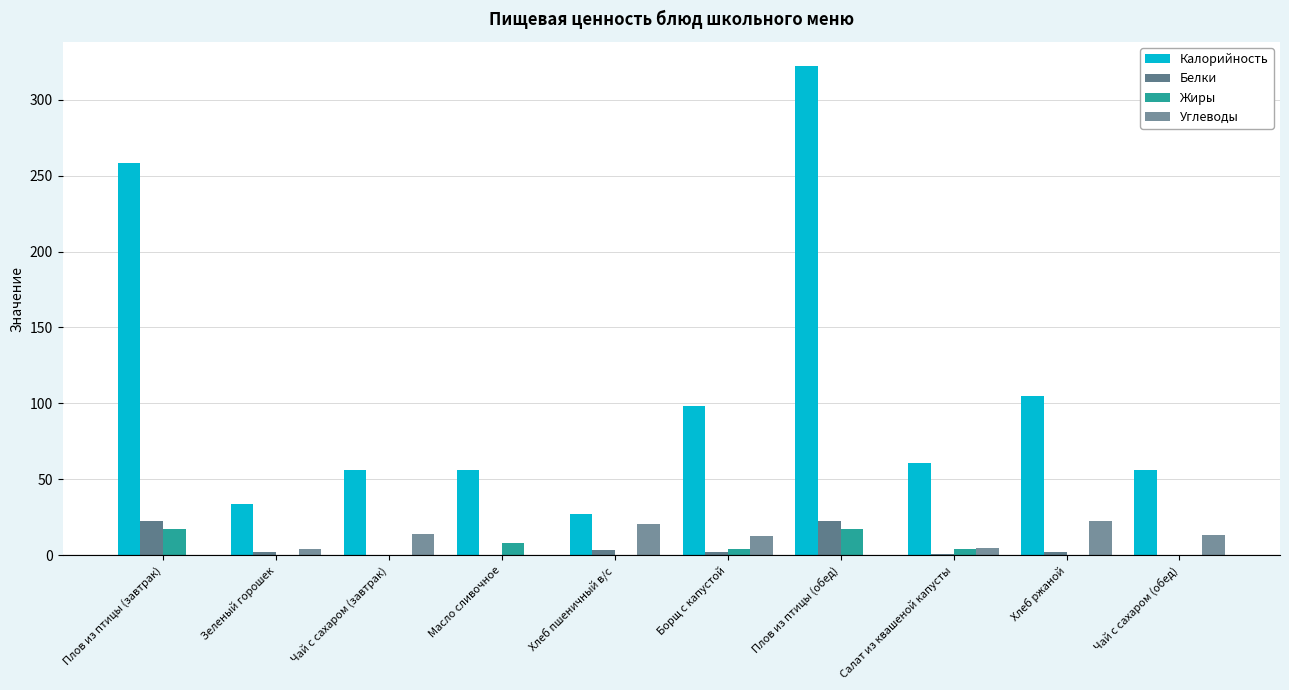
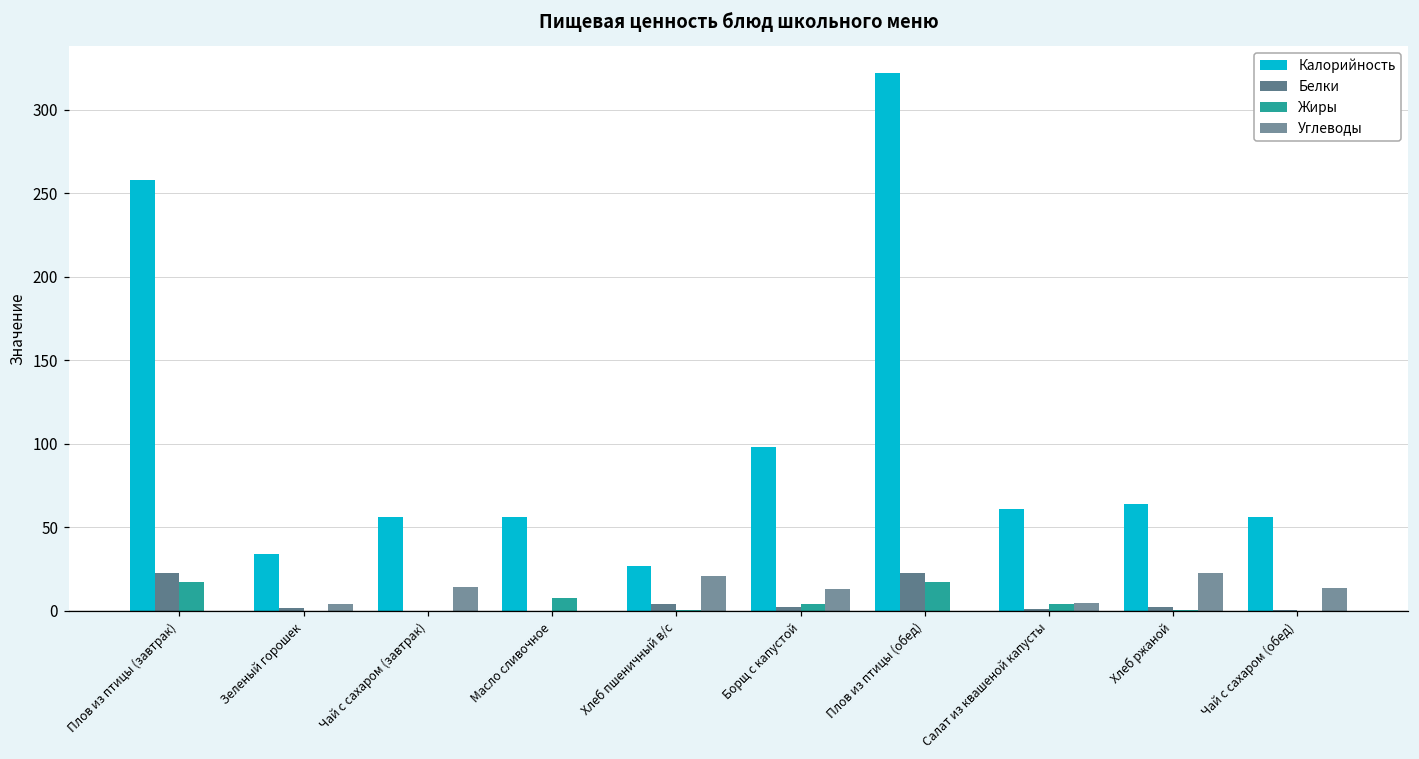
  {
    "Калорийность": {
      "Плов из птицы (завтрак)": 258,
      "Зеленый горошек": 34,
      "Чай с сахаром (завтрак)": 56,
      "Масло сливочное": 56,
      "Хлеб пшеничный в/с": 27,
      "Борщ с капустой": 98,
      "Плов из птицы (обед)": 322,
      "Салат из квашеной капусты": 61,
-     "Хлеб ржаной": 105,
+     "Хлеб ржаной": 64,
      "Чай с сахаром (обед)": 56
    },
    "Жиры": {
      "Плов из птицы (завтрак)": 17,
      "Чай с сахаром (завтрак)": 0,
      "Масло сливочное": 8,
      "Борщ с капустой": 4,
      "Плов из птицы (обед)": 17,
      "Салат из квашеной капусты": 4,
      "Чай с сахаром (обед)": 0
    }
  }
